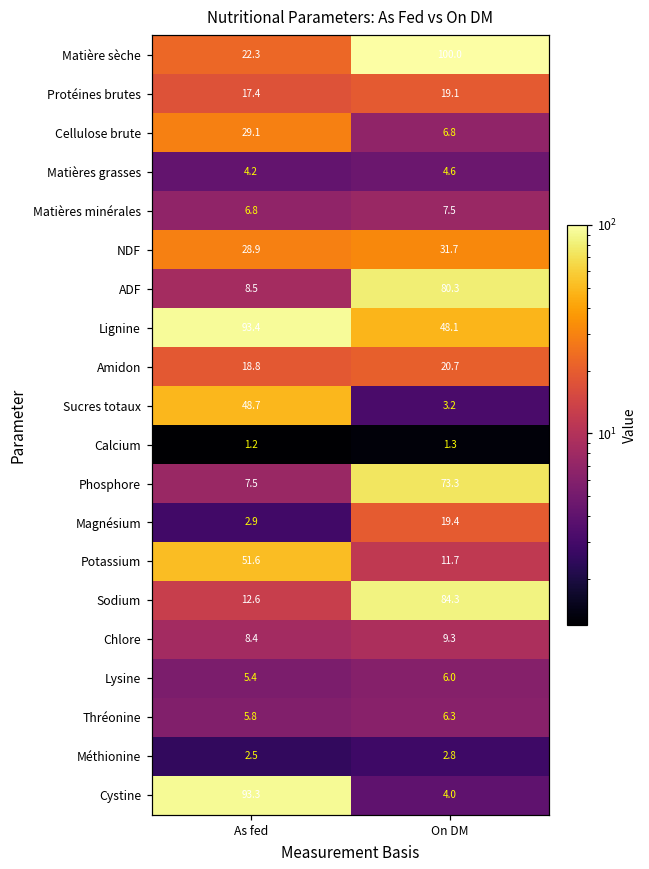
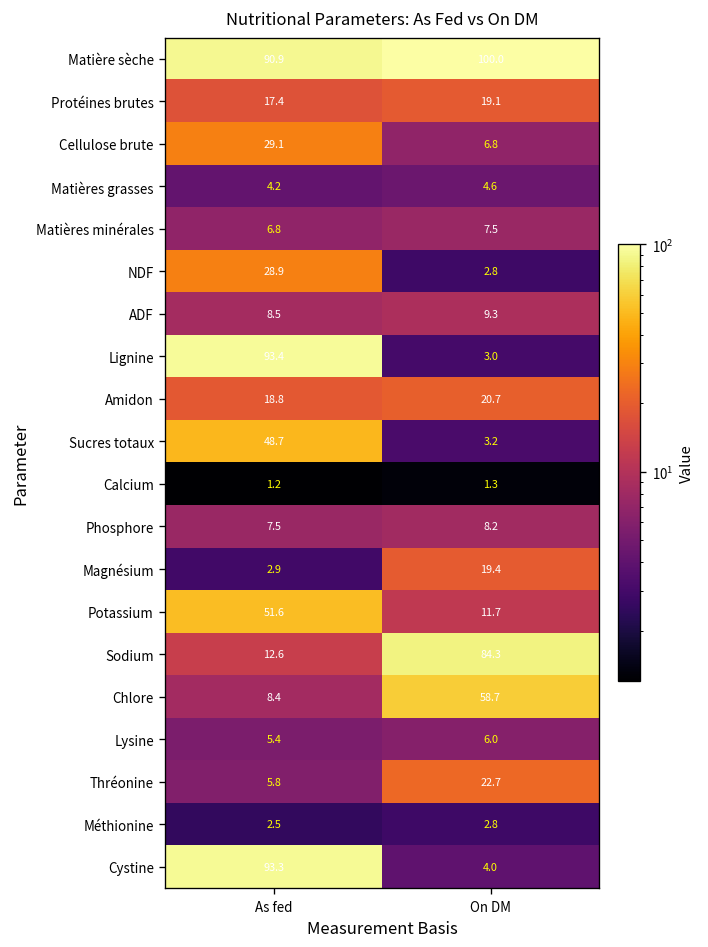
  {
    "Matière sèche": {
-     "As fed": 22.3,
+     "As fed": 90.9,
      "On DM": 100.0
    },
    "Protéines brutes": {
      "As fed": 17.4,
      "On DM": 19.1
    },
    "Cellulose brute": {
      "As fed": 29.1,
      "On DM": 6.8
    },
    "Matières grasses": {
      "As fed": 4.2,
      "On DM": 4.6
    },
    "Matières minérales": {
      "As fed": 6.8,
      "On DM": 7.5
    },
    "NDF": {
      "As fed": 28.9,
-     "On DM": 31.7
+     "On DM": 2.8
    },
    "ADF": {
      "As fed": 8.5,
-     "On DM": 80.3
+     "On DM": 9.3
    },
    "Lignine": {
      "As fed": 93.4,
-     "On DM": 48.1
+     "On DM": 3.0
    },
    "Amidon": {
      "As fed": 18.8,
      "On DM": 20.7
    },
    "Sucres totaux": {
      "As fed": 48.7,
      "On DM": 3.2
    },
    "Calcium": {
      "As fed": 1.2,
      "On DM": 1.3
    },
    "Phosphore": {
      "As fed": 7.5,
-     "On DM": 73.3
+     "On DM": 8.2
    },
    "Magnésium": {
      "As fed": 2.9,
      "On DM": 19.4
    },
    "Potassium": {
      "As fed": 51.6,
      "On DM": 11.7
    },
    "Sodium": {
      "As fed": 12.6,
      "On DM": 84.3
    },
    "Chlore": {
      "As fed": 8.4,
-     "On DM": 9.3
+     "On DM": 58.7
    },
    "Lysine": {
      "As fed": 5.4,
      "On DM": 6.0
    },
    "Thréonine": {
      "As fed": 5.8,
-     "On DM": 6.3
+     "On DM": 22.7
    },
    "Méthionine": {
      "As fed": 2.5,
      "On DM": 2.8
    },
    "Cystine": {
      "As fed": 93.3,
      "On DM": 4.0
    }
  }
